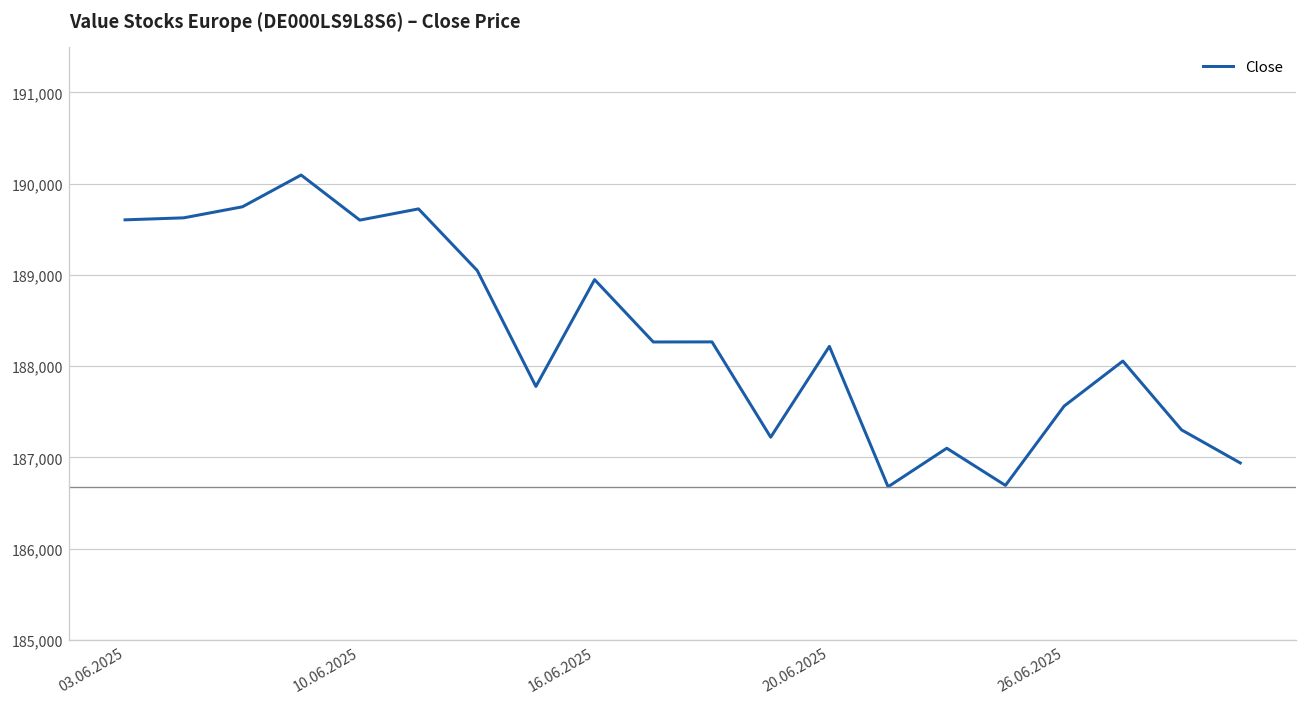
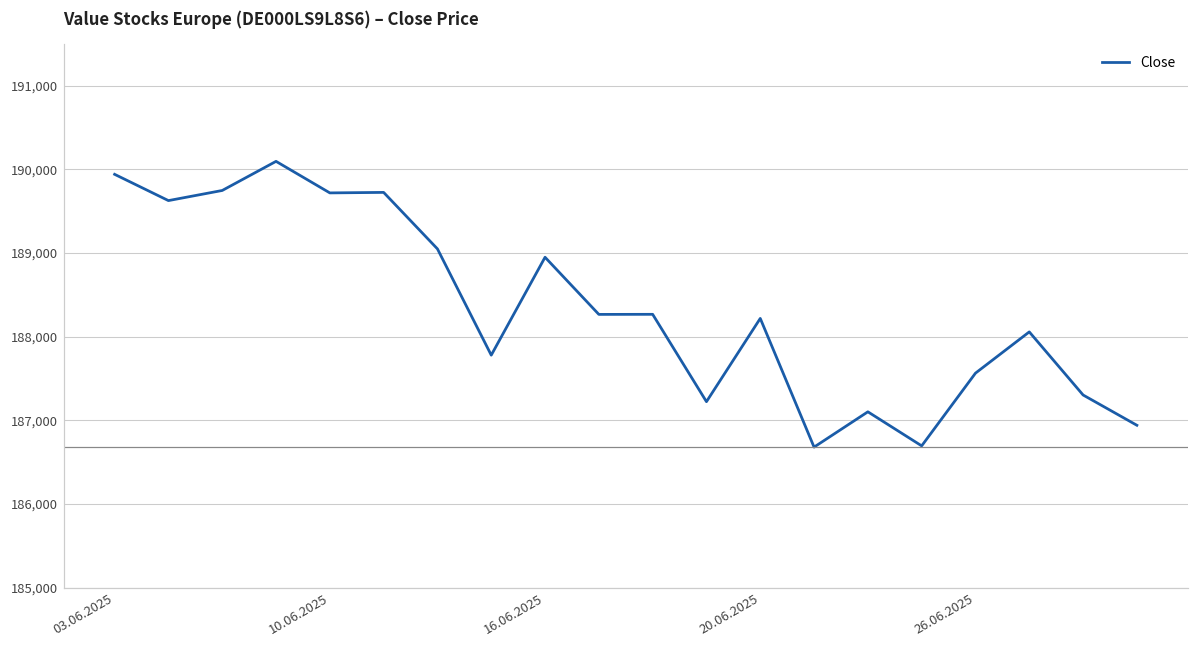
  {
-   "03.06.2025": "189,600",
-   "10.06.2025": "189,600",
+   "03.06.2025": "189,900",
+   "10.06.2025": "189,700",
    "16.06.2025": "188,900",
    "20.06.2025": "188,200",
    "26.06.2025": "187,600"
  }
